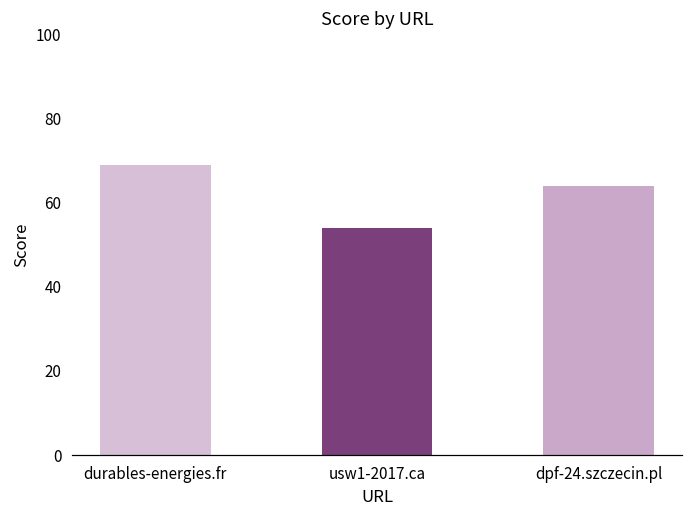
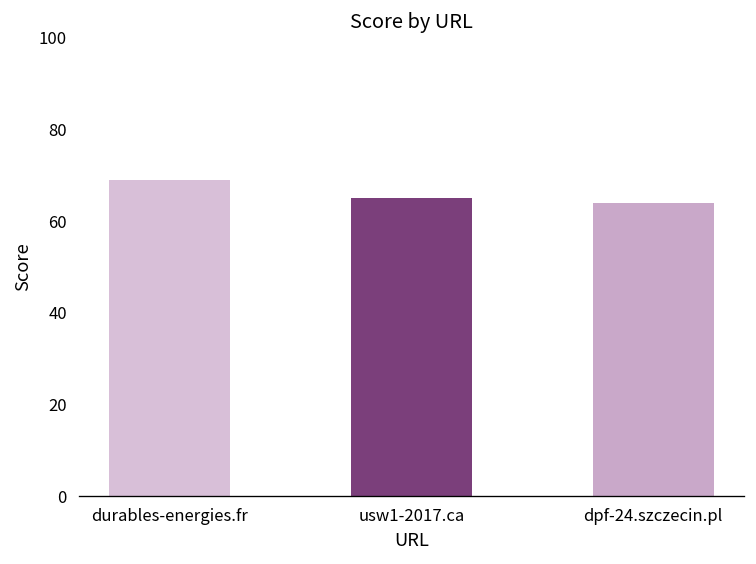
  {
    "durables-energies.fr": 69,
-   "usw1-2017.ca": 54,
+   "usw1-2017.ca": 65,
    "dpf-24.szczecin.pl": 64
  }
